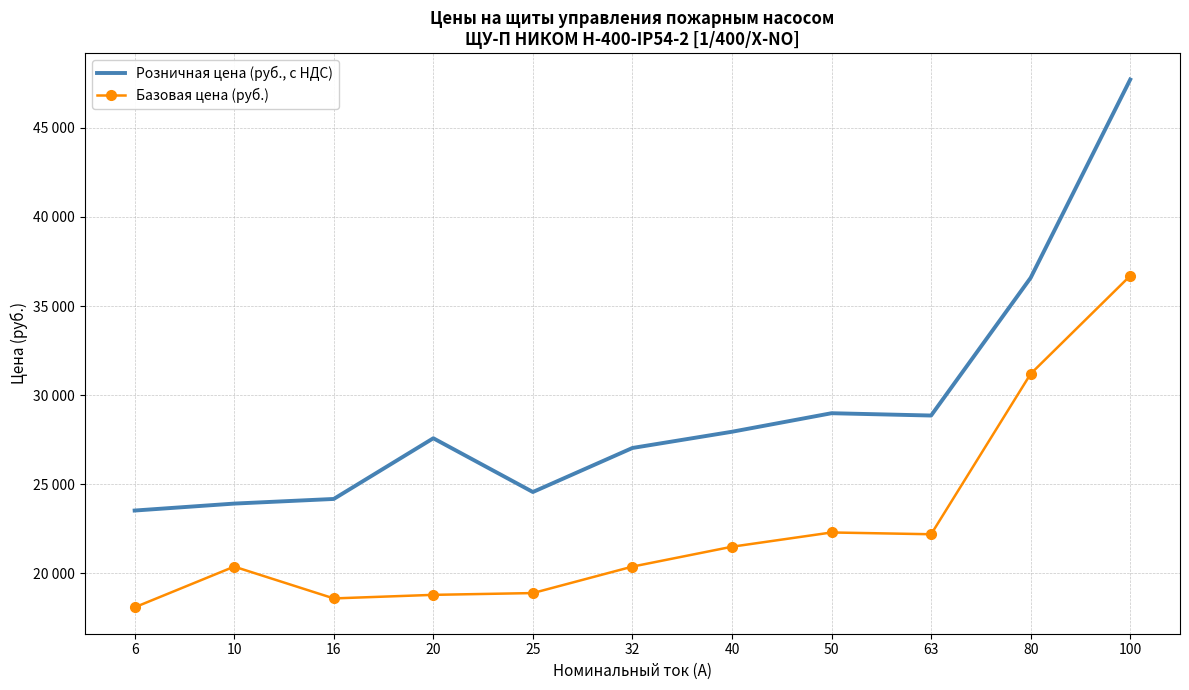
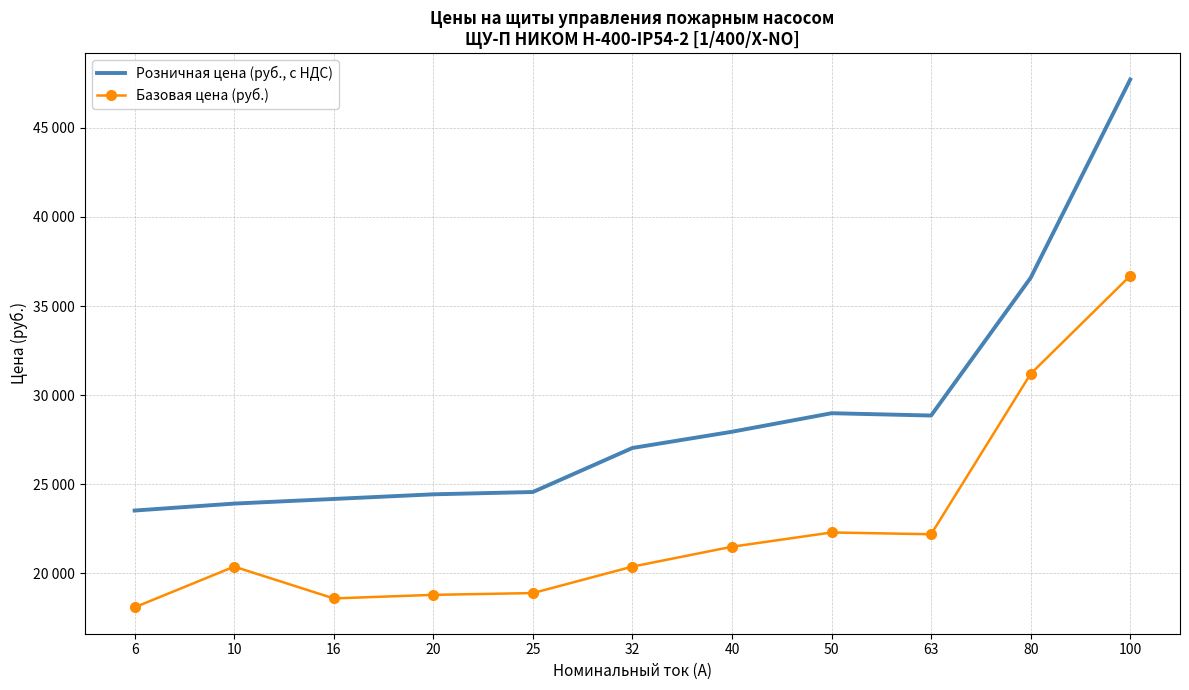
  {
    "Розничная цена (руб., с НДС)": {
      "6": 23500,
      "10": 23900,
      "16": 24200,
-     "20": 27600,
+     "20": 24400,
      "25": 24600,
      "32": 27000,
      "40": 28000,
      "50": 29000,
      "63": 28900,
      "80": 36600,
      "100": 47700
    },
    "Базовая цена (руб.)": {
      "6": 18100,
      "10": 20400,
      "16": 18600,
      "20": 18800,
      "25": 18900,
      "32": 20400,
      "40": 21500,
      "50": 22300,
      "63": 22200,
      "80": 31200,
      "100": 36700
    }
  }
